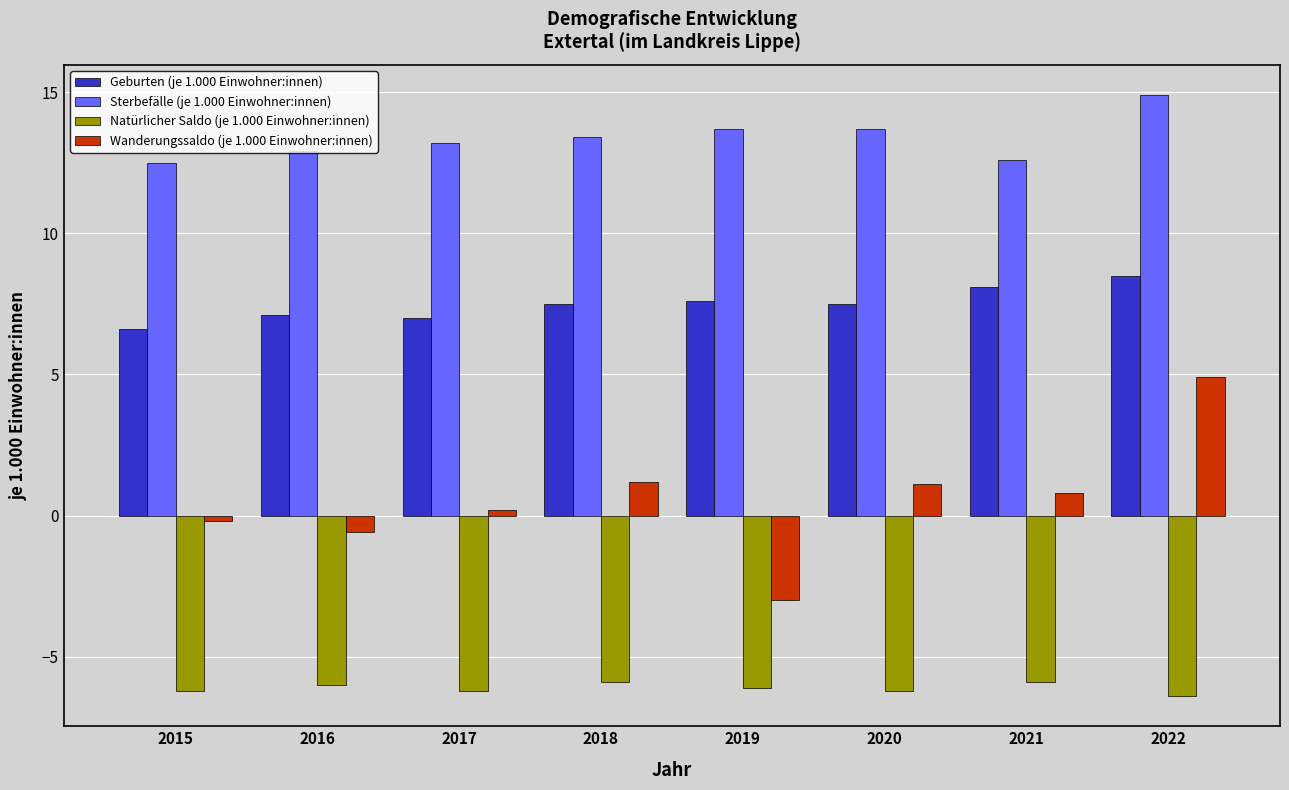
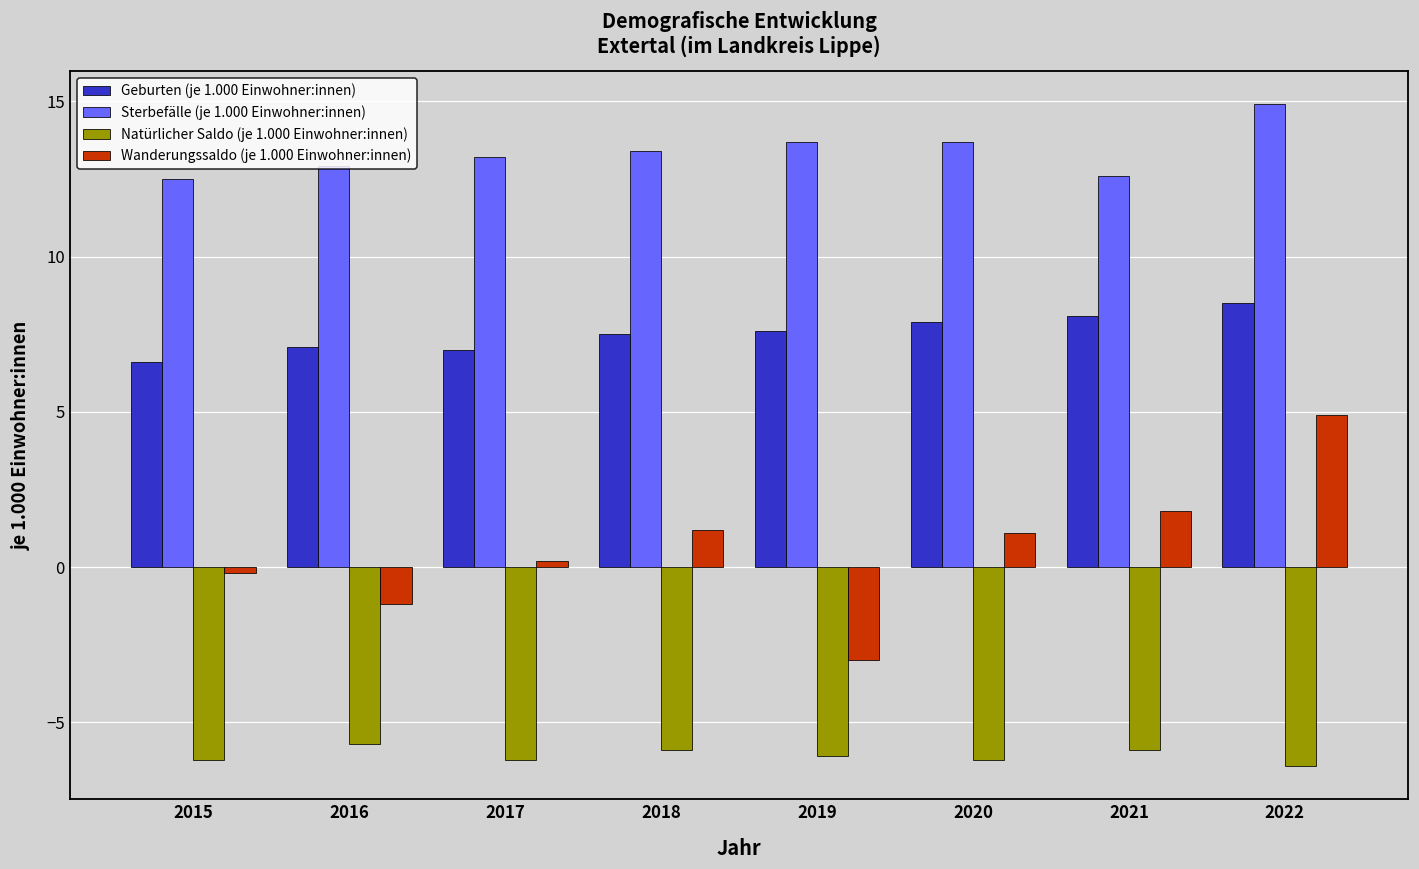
  {
    "Geburten (je 1.000 Einwohner:innen)": {
      "2015": 6.6,
      "2016": 7.1,
      "2017": 7.0,
      "2018": 7.5,
      "2019": 7.6,
-     "2020": 7.5,
+     "2020": 7.9,
      "2021": 8.1,
      "2022": 8.5
    },
    "Sterbefälle (je 1.000 Einwohner:innen)": {
      "2015": 12.5,
      "2017": 13.2,
      "2018": 13.4,
      "2019": 13.7,
      "2020": 13.7,
      "2021": 12.6,
      "2022": 14.9
    },
    "Natürlicher Saldo (je 1.000 Einwohner:innen)": {
      "2015": -6.2,
-     "2016": -6.0,
+     "2016": -5.7,
      "2017": -6.2,
      "2018": -5.9,
      "2019": -6.1,
      "2020": -6.2,
      "2021": -5.9,
      "2022": -6.4
    },
    "Wanderungssaldo (je 1.000 Einwohner:innen)": {
      "2015": -0.2,
-     "2016": -0.6,
+     "2016": -1.2,
      "2017": 0.2,
      "2018": 1.2,
      "2019": -3.0,
      "2020": 1.1,
-     "2021": 0.8,
+     "2021": 1.8,
      "2022": 4.9
    }
  }
